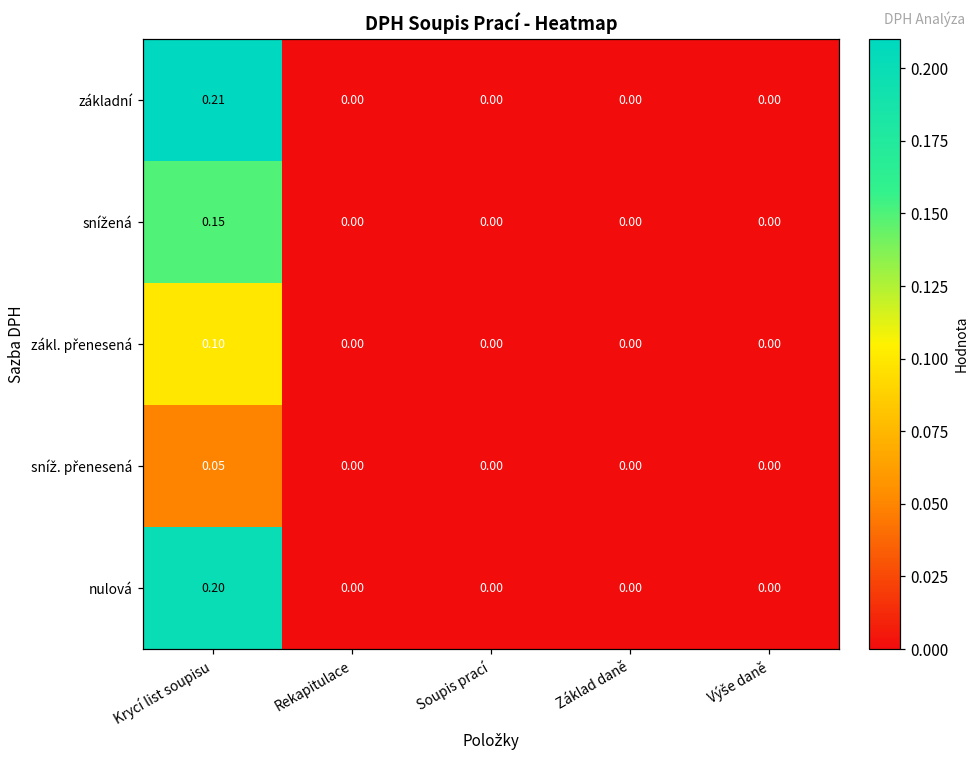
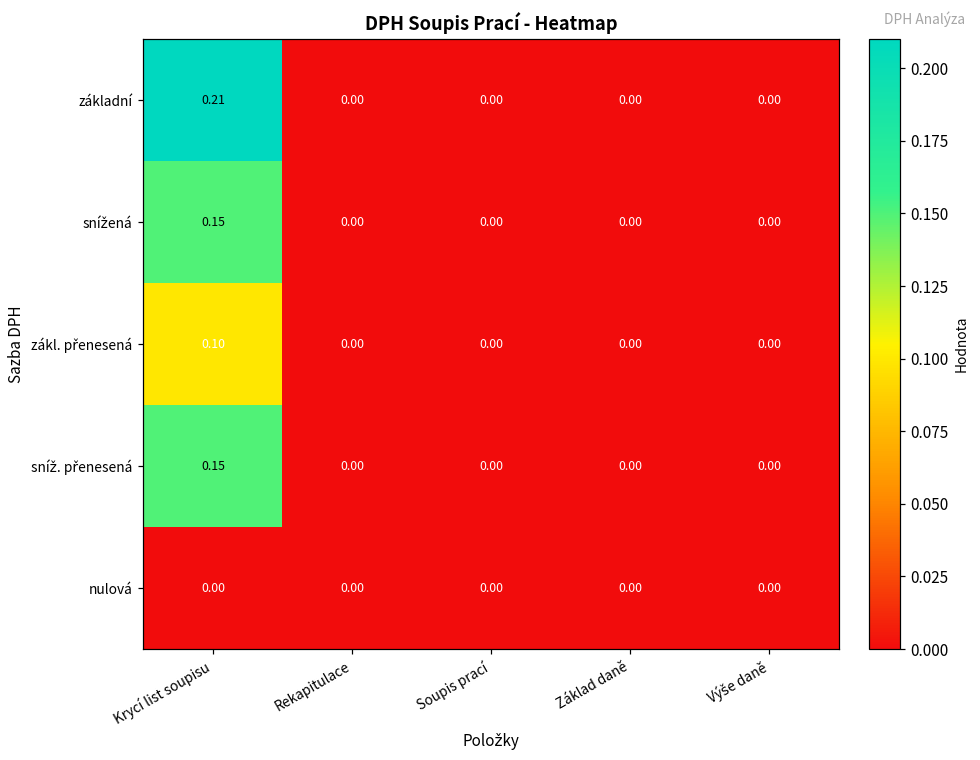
  {
    "základní": {
      "Krycí list soupisu": 0.21,
      "Rekapitulace": 0.00,
      "Soupis prací": 0.00,
      "Základ daně": 0.00,
      "Výše daně": 0.00
    },
    "snížená": {
      "Krycí list soupisu": 0.15,
      "Rekapitulace": 0.00,
      "Soupis prací": 0.00,
      "Základ daně": 0.00,
      "Výše daně": 0.00
    },
    "zákl. přenesená": {
      "Krycí list soupisu": 0.10,
      "Rekapitulace": 0.00,
      "Soupis prací": 0.00,
      "Základ daně": 0.00,
      "Výše daně": 0.00
    },
    "sníž. přenesená": {
-     "Krycí list soupisu": 0.05,
+     "Krycí list soupisu": 0.15,
      "Rekapitulace": 0.00,
      "Soupis prací": 0.00,
      "Základ daně": 0.00,
      "Výše daně": 0.00
    },
    "nulová": {
-     "Krycí list soupisu": 0.20,
+     "Krycí list soupisu": 0.00,
      "Rekapitulace": 0.00,
      "Soupis prací": 0.00,
      "Základ daně": 0.00,
      "Výše daně": 0.00
    }
  }
